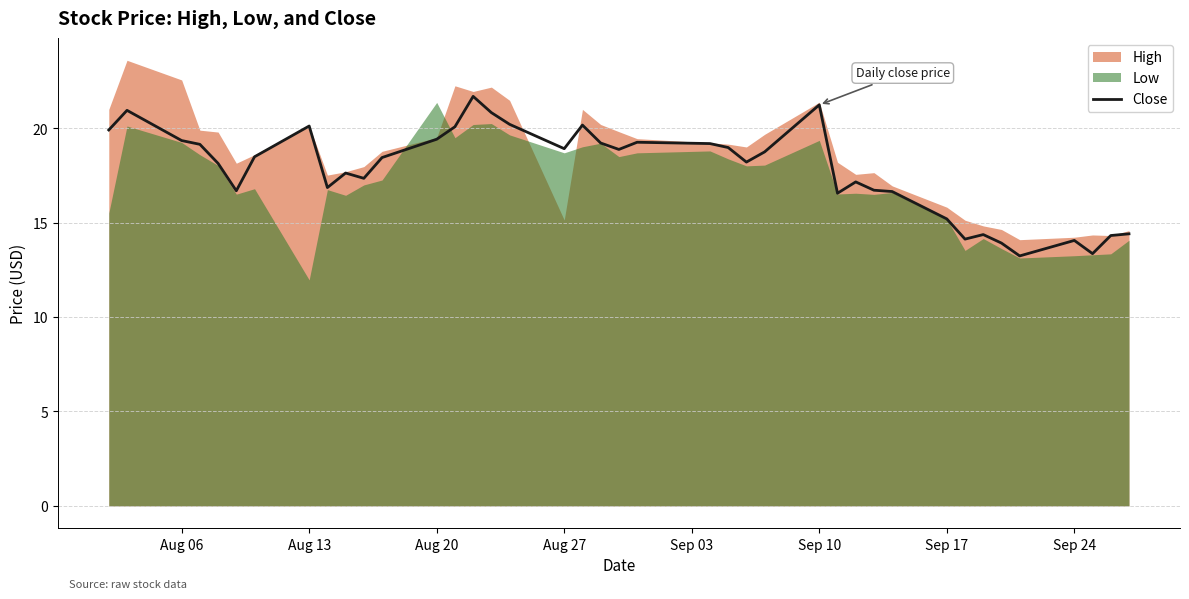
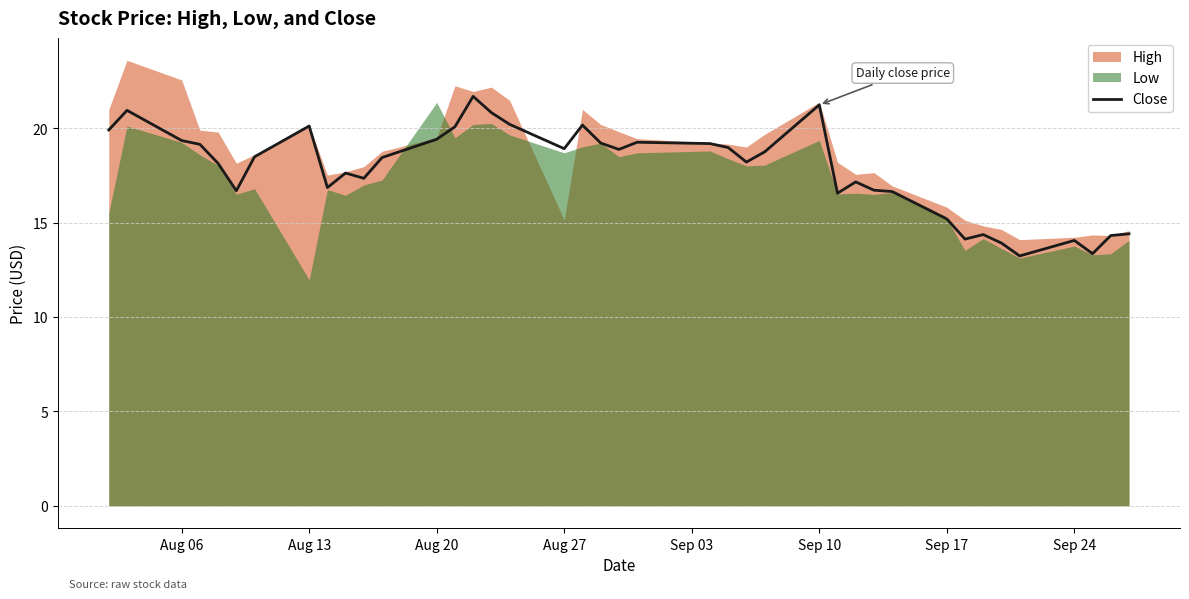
  {
    "High": {
      "Aug 06": 22.6,
      "Aug 27": 15.1,
      "Sep 10": 21.4,
      "Sep 17": 15.8,
      "Sep 24": 14.2
    },
    "Close": {
      "Aug 27": 18.9,
      "Sep 10": 21.2,
      "Sep 24": 14.1
    },
    "Low": {
      "Aug 13": 12.0,
      "Aug 20": 21.4,
      "Aug 27": 18.7,
      "Sep 10": 19.4,
-     "Sep 24": 13.3
+     "Sep 24": 13.8
    }
  }
